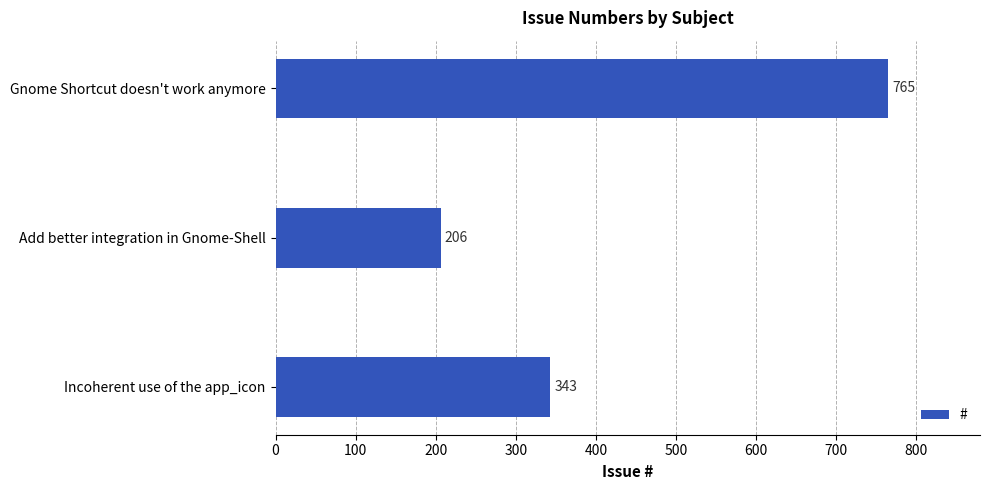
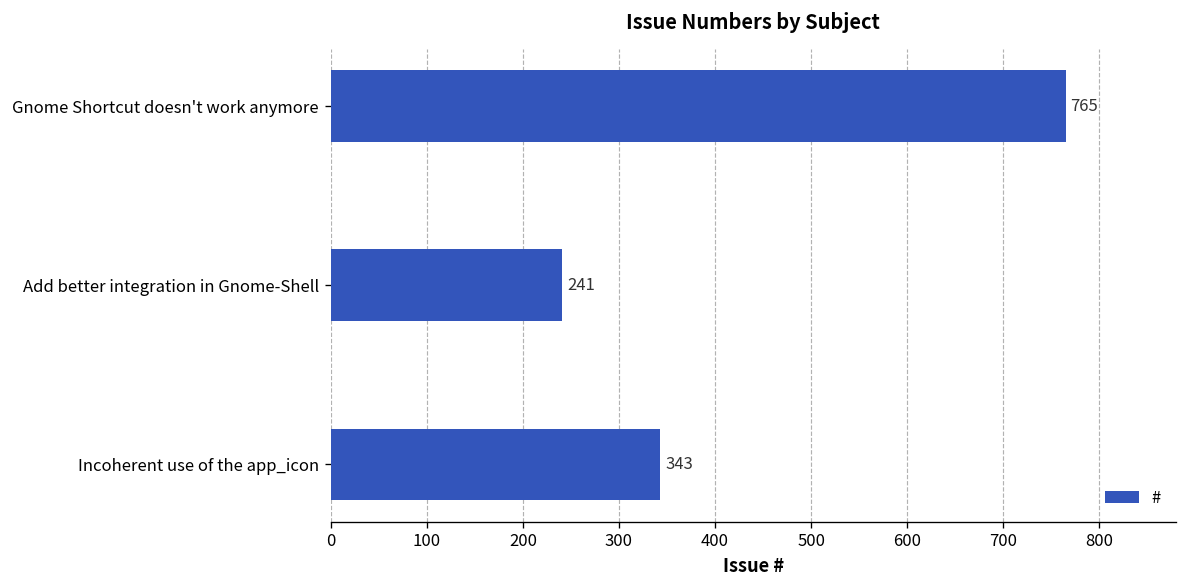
  {
    "Gnome Shortcut doesn't work anymore": 765,
-   "Add better integration in Gnome-Shell": 206,
+   "Add better integration in Gnome-Shell": 241,
    "Incoherent use of the app_icon": 343
  }
